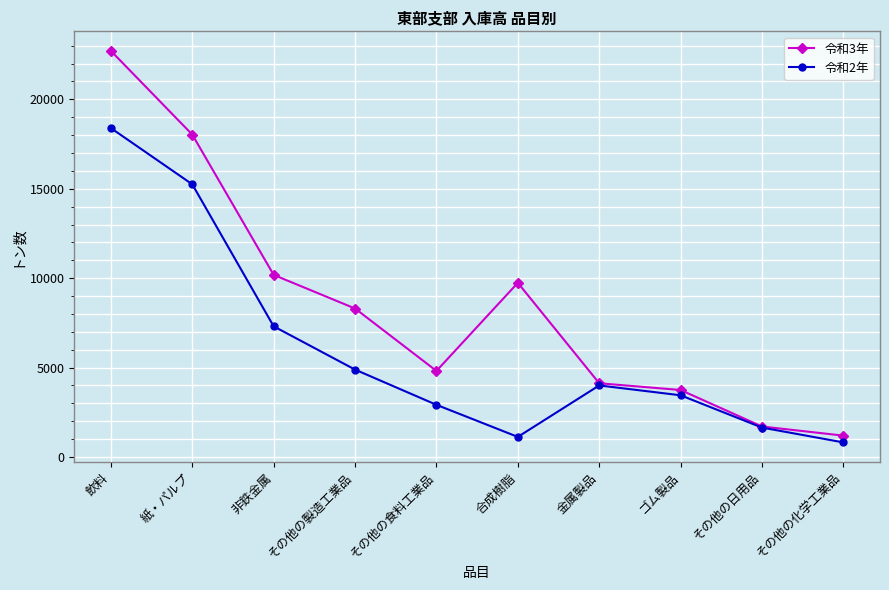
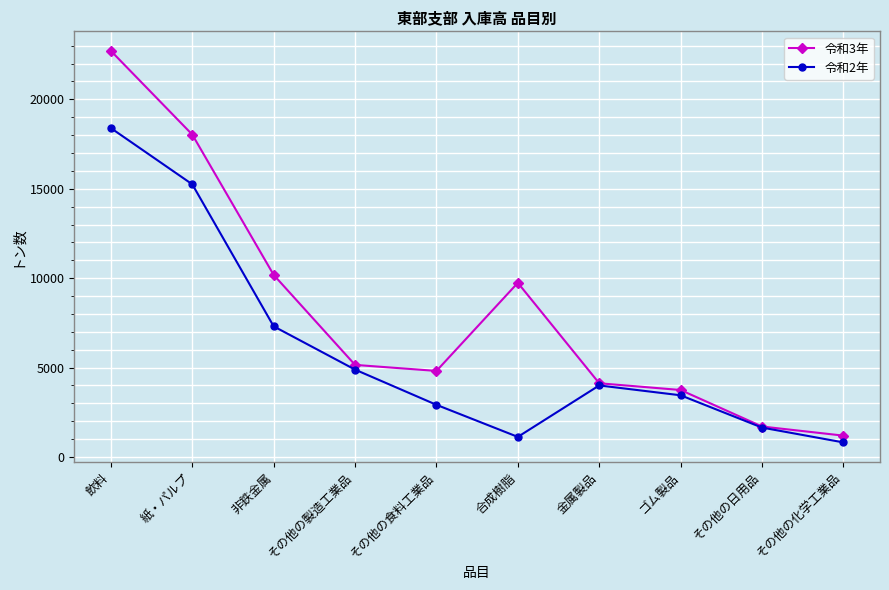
  {
    "令和3年": {
      "飲料": 22700,
      "紙・パルプ": 18000,
      "非鉄金属": 10200,
-     "その他の製造工業品": 8300,
+     "その他の製造工業品": 5200,
      "その他の食料工業品": 4800,
      "合成樹脂": 9700,
      "ゴム製品": 3700,
      "その他の化学工業品": 1200
    },
    "令和2年": {
      "飲料": 18400,
      "紙・パルプ": 15200,
      "非鉄金属": 7300,
      "その他の製造工業品": 4900,
      "その他の食料工業品": 2900,
      "合成樹脂": 1100,
      "ゴム製品": 3500,
      "その他の化学工業品": 800
    }
  }
